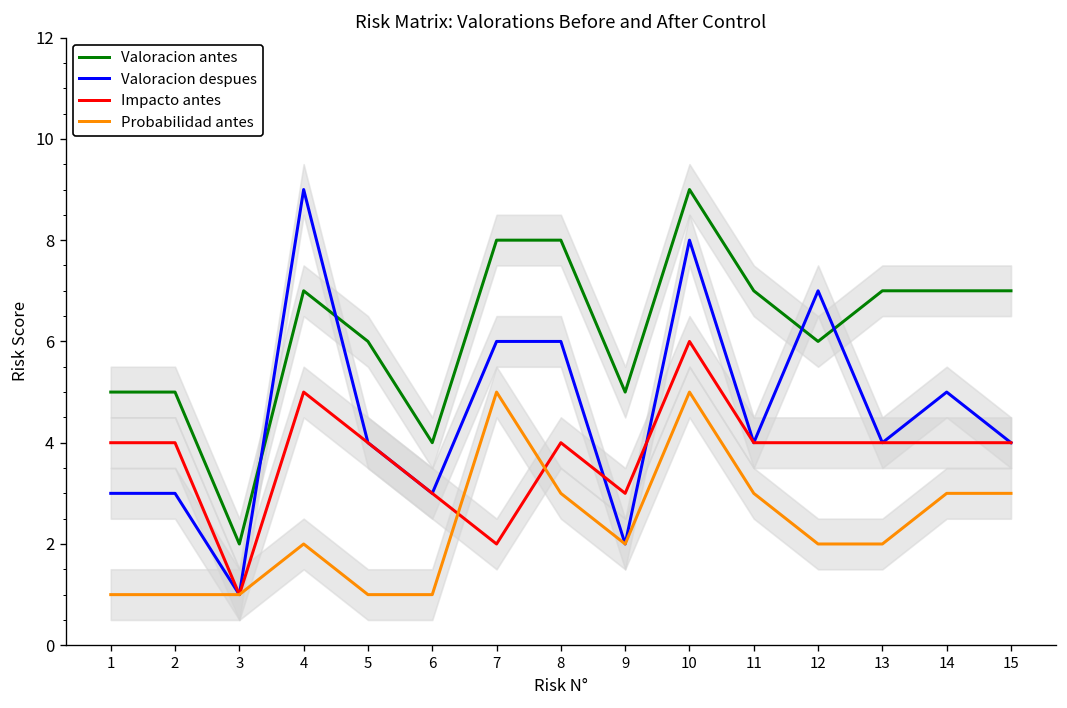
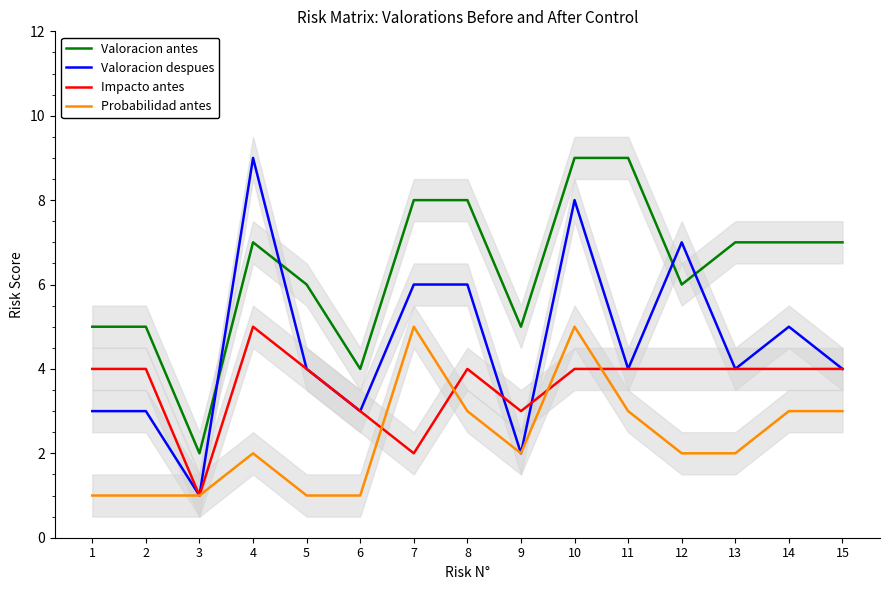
  {
    "Valoracion antes": {
      "1": 5,
      "2": 5,
      "3": 2,
      "4": 7,
      "5": 6,
      "6": 4,
      "7": 8,
      "8": 8,
      "9": 5,
      "10": 9,
-     "11": 7,
+     "11": 9,
      "12": 6,
      "13": 7,
      "14": 7,
      "15": 7
    },
    "Valoracion despues": {
      "1": 3,
      "2": 3,
      "4": 9,
      "7": 6,
      "8": 6,
      "10": 8,
      "12": 7,
      "14": 5
    },
    "Impacto antes": {
      "1": 4,
      "2": 4,
      "4": 5,
      "7": 2,
      "8": 4,
      "9": 3,
-     "10": 6,
+     "10": 4,
      "12": 4,
      "14": 4
    },
    "Probabilidad antes": {
      "1": 1,
      "2": 1,
      "4": 2,
      "5": 1,
      "6": 1,
      "7": 5,
      "8": 3,
      "10": 5,
      "11": 3,
      "12": 2,
      "13": 2,
      "14": 3,
      "15": 3
    }
  }
